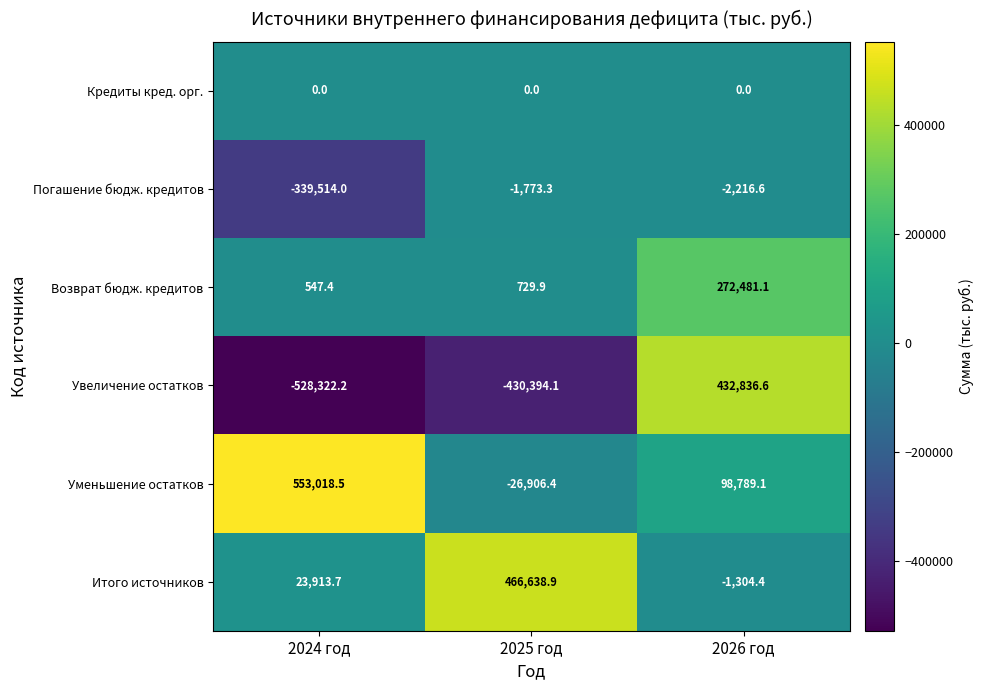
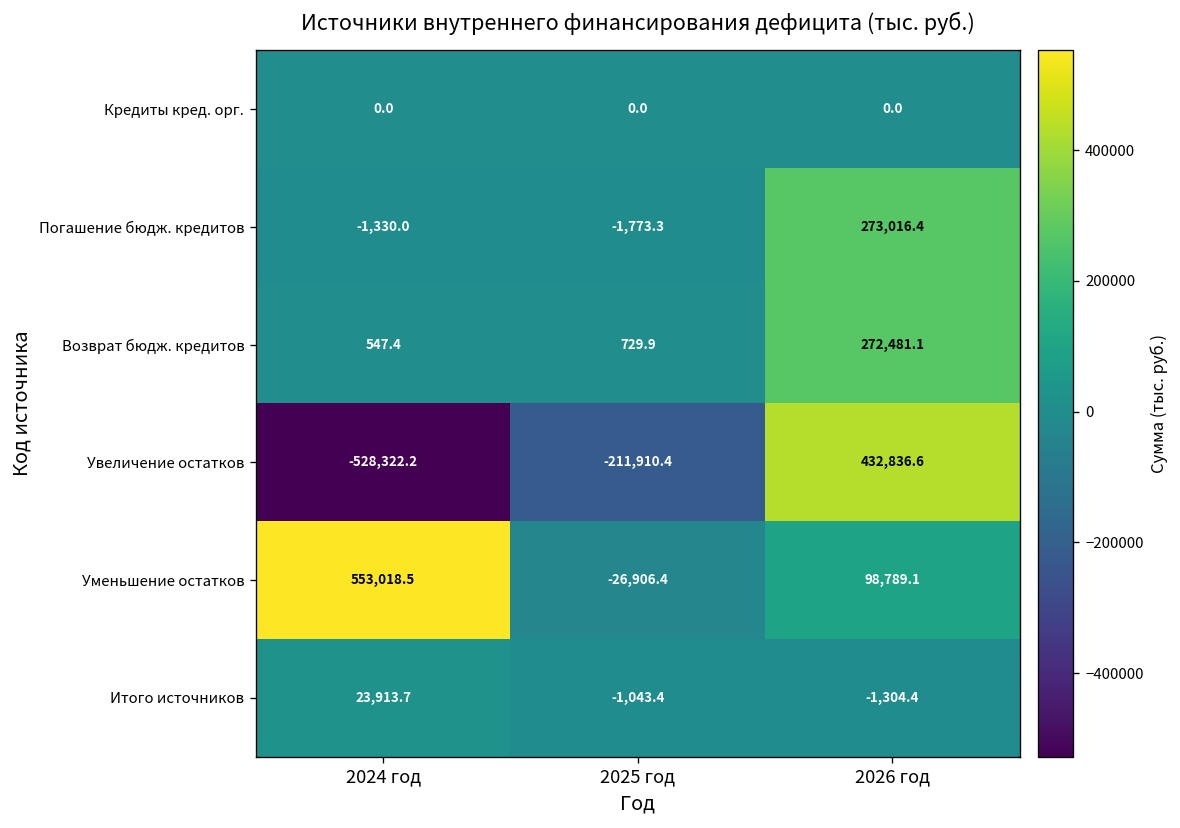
  {
    "Кредиты кред. орг.": {
      "2024 год": "0.0",
      "2025 год": "0.0",
      "2026 год": "0.0"
    },
    "Погашение бюдж. кредитов": {
-     "2024 год": "-339,514.0",
+     "2024 год": "-1,330.0",
      "2025 год": "-1,773.3",
-     "2026 год": "-2,216.6"
+     "2026 год": "273,016.4"
    },
    "Возврат бюдж. кредитов": {
      "2024 год": "547.4",
      "2025 год": "729.9",
      "2026 год": "272,481.1"
    },
    "Увеличение остатков": {
      "2024 год": "-528,322.2",
-     "2025 год": "-430,394.1",
+     "2025 год": "-211,910.4",
      "2026 год": "432,836.6"
    },
    "Уменьшение остатков": {
      "2024 год": "553,018.5",
      "2025 год": "-26,906.4",
      "2026 год": "98,789.1"
    },
    "Итого источников": {
      "2024 год": "23,913.7",
-     "2025 год": "466,638.9",
+     "2025 год": "-1,043.4",
      "2026 год": "-1,304.4"
    }
  }
